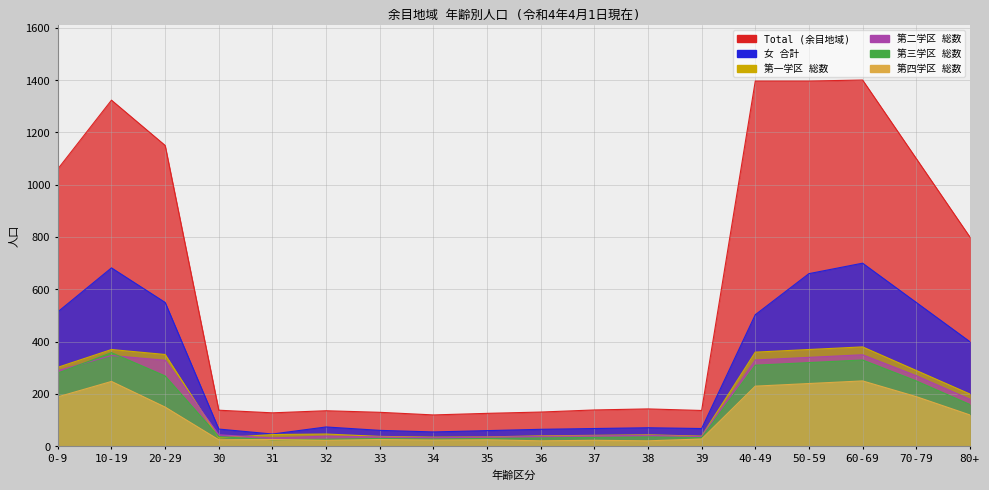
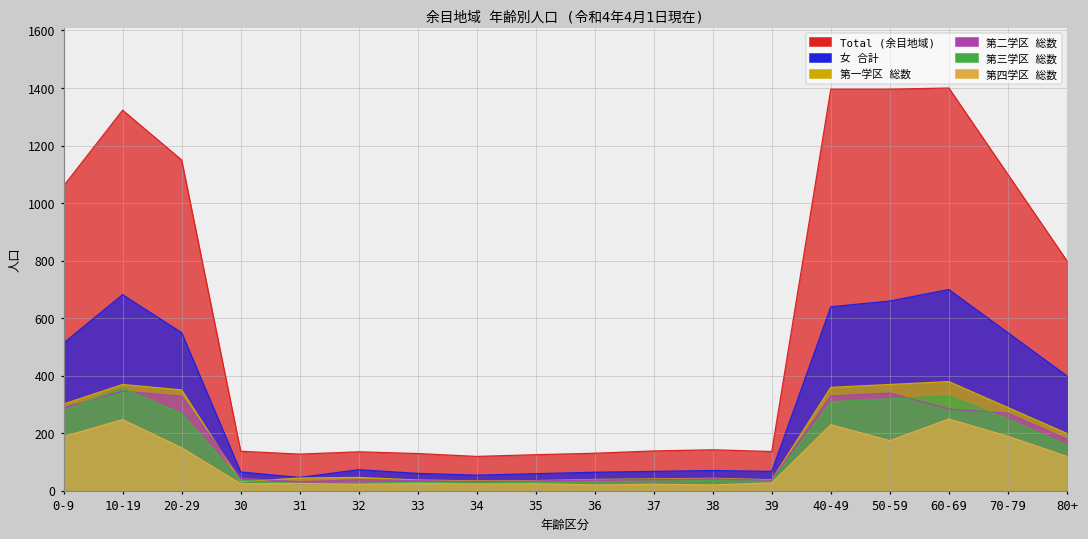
  {
    "Total (余目地域)": {
      "0-9": 1060,
      "10-19": 1320,
      "20-29": 1150,
      "30": 140,
      "31": 130,
      "32": 140,
      "33": 130,
      "34": 120,
      "35": 130,
      "36": 130,
      "37": 140,
      "38": 140,
      "39": 140,
      "40-49": 1400,
      "50-59": 1400,
      "60-69": 1400,
      "70-79": 1100,
      "80+": 800
    },
    "女 合計": {
      "0-9": 510,
      "10-19": 680,
      "20-29": 550,
      "30": 70,
      "32": 70,
      "33": 60,
      "34": 60,
      "35": 60,
      "36": 70,
      "37": 70,
      "38": 70,
      "39": 70,
-     "40-49": 500,
+     "40-49": 640,
      "50-59": 660,
      "60-69": 700,
      "70-79": 550,
      "80+": 400
    },
    "第一学区 総数": {
      "0-9": 300,
      "10-19": 370,
      "20-29": 350,
      "40-49": 360,
      "50-59": 370,
      "60-69": 380,
      "70-79": 290,
      "80+": 200
    },
    "第二学区 総数": {
      "10-19": 350,
      "20-29": 330,
      "40-49": 330,
      "50-59": 340,
-     "60-69": 350,
+     "60-69": 290,
      "70-79": 270,
      "80+": 180
    },
    "第三学区 総数": {
      "10-19": 360,
      "20-29": 270,
      "40-49": 310,
      "50-59": 320,
      "60-69": 330,
      "70-79": 250,
      "80+": 160
    },
    "第四学区 総数": {
      "0-9": 190,
      "10-19": 250,
      "20-29": 150,
      "36": 20,
      "37": 20,
      "38": 20,
      "40-49": 230,
-     "50-59": 240,
+     "50-59": 180,
      "60-69": 250,
      "70-79": 190,
      "80+": 120
    }
  }
